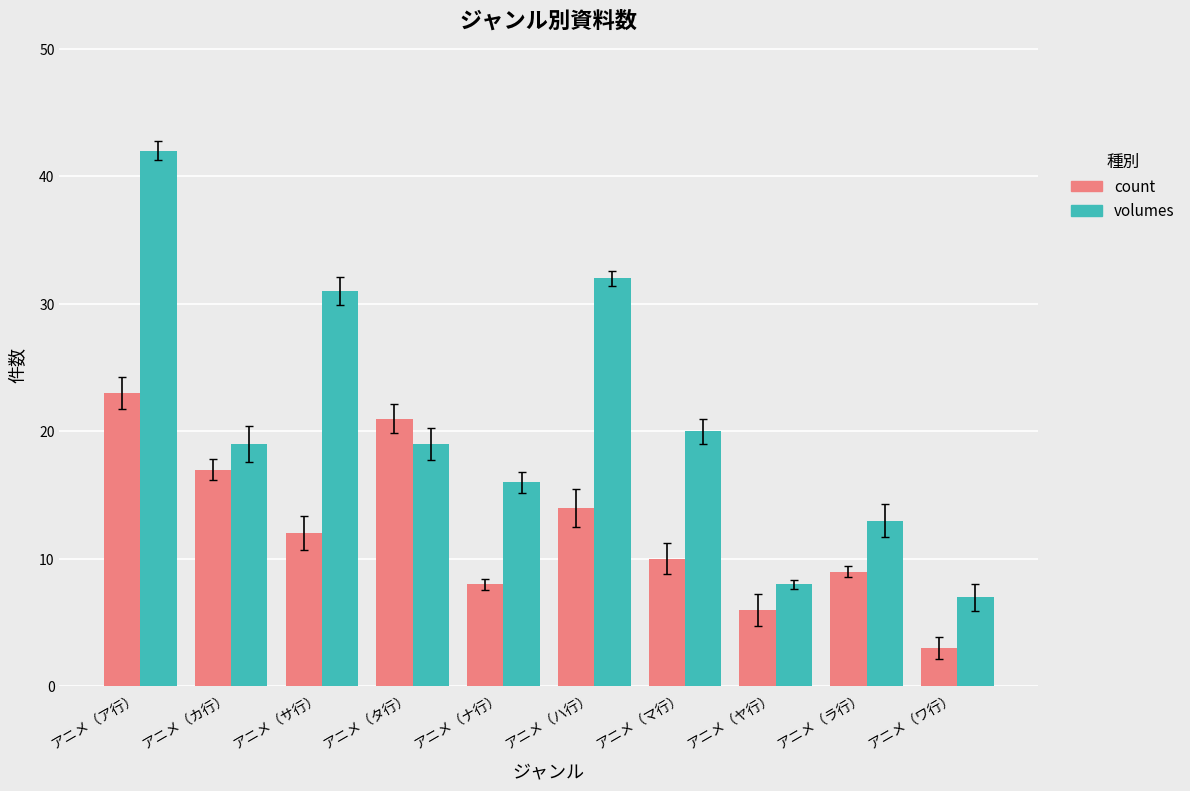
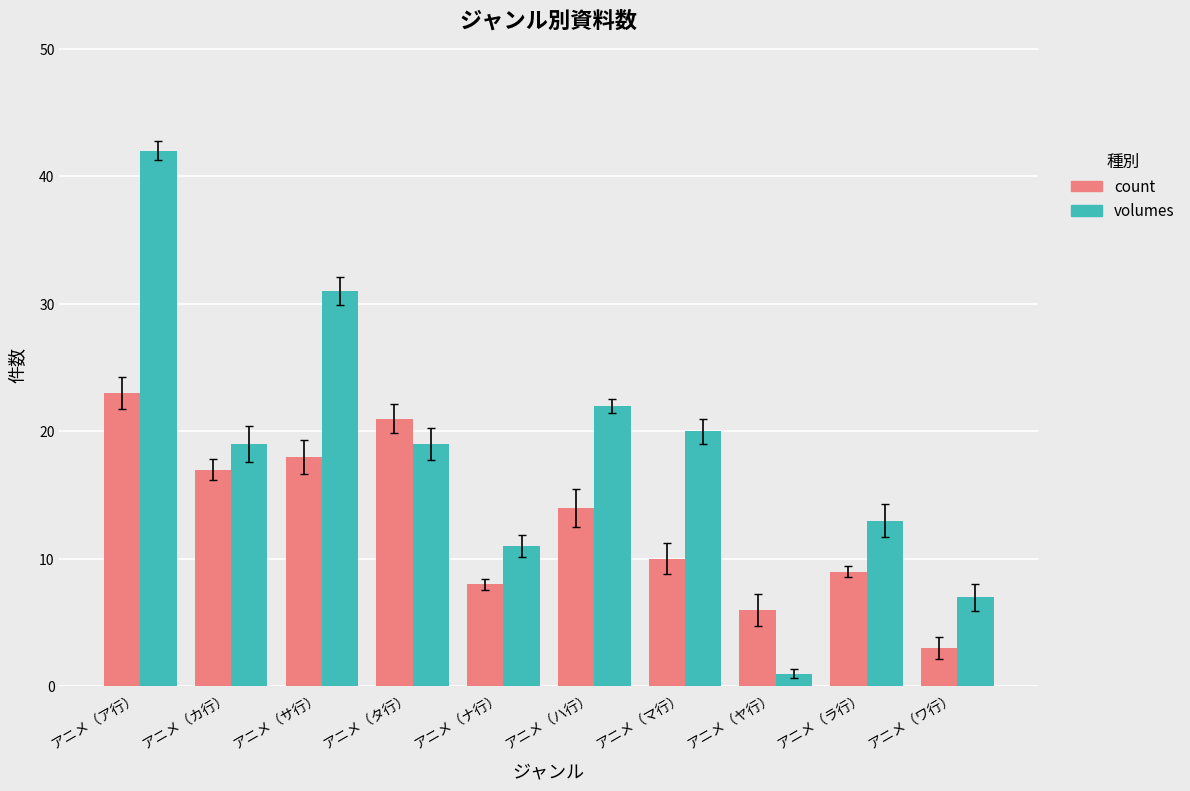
  {
    "count": {
      "アニメ（ア行）": 23,
      "アニメ（カ行）": 17,
-     "アニメ（サ行）": 12,
+     "アニメ（サ行）": 18,
      "アニメ（タ行）": 21,
      "アニメ（ナ行）": 8,
      "アニメ（ハ行）": 14,
      "アニメ（マ行）": 10,
      "アニメ（ヤ行）": 6,
      "アニメ（ラ行）": 9,
      "アニメ（ワ行）": 3
    },
    "volumes": {
      "アニメ（ア行）": 42,
      "アニメ（カ行）": 19,
      "アニメ（サ行）": 31,
      "アニメ（タ行）": 19,
-     "アニメ（ナ行）": 16,
-     "アニメ（ハ行）": 32,
+     "アニメ（ナ行）": 11,
+     "アニメ（ハ行）": 22,
      "アニメ（マ行）": 20,
-     "アニメ（ヤ行）": 8,
+     "アニメ（ヤ行）": 1,
      "アニメ（ラ行）": 13,
      "アニメ（ワ行）": 7
    }
  }
